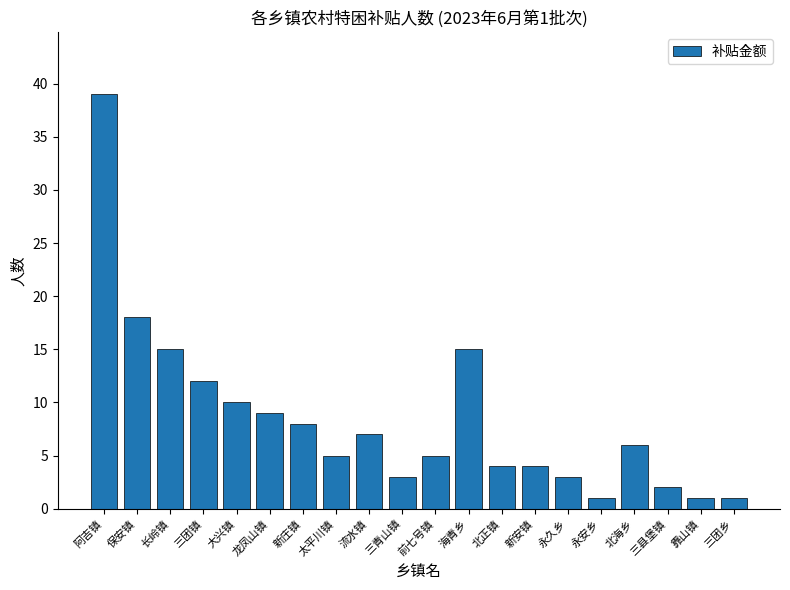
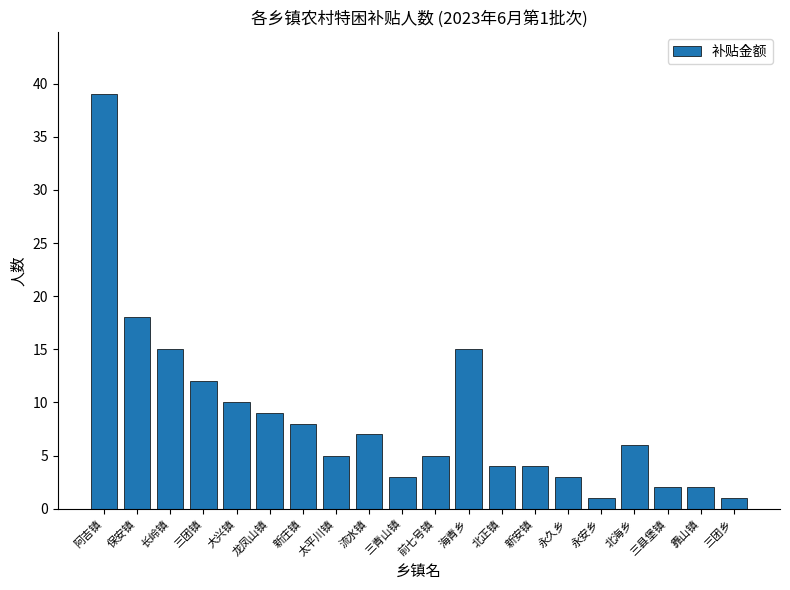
  {
    "阿吉镇": 39,
    "保安镇": 18,
    "长岭镇": 15,
    "三团镇": 12,
    "大兴镇": 10,
    "龙凤山镇": 9,
    "新庄镇": 8,
    "太平川镇": 5,
    "流水镇": 7,
    "三青山镇": 3,
    "前七号镇": 5,
    "海青乡": 15,
    "北正镇": 4,
    "新安镇": 4,
    "永久乡": 3,
    "永安乡": 1,
    "北海乡": 6,
    "三县堡镇": 2,
-   "靠山镇": 1,
+   "靠山镇": 2,
    "三团乡": 1
  }
